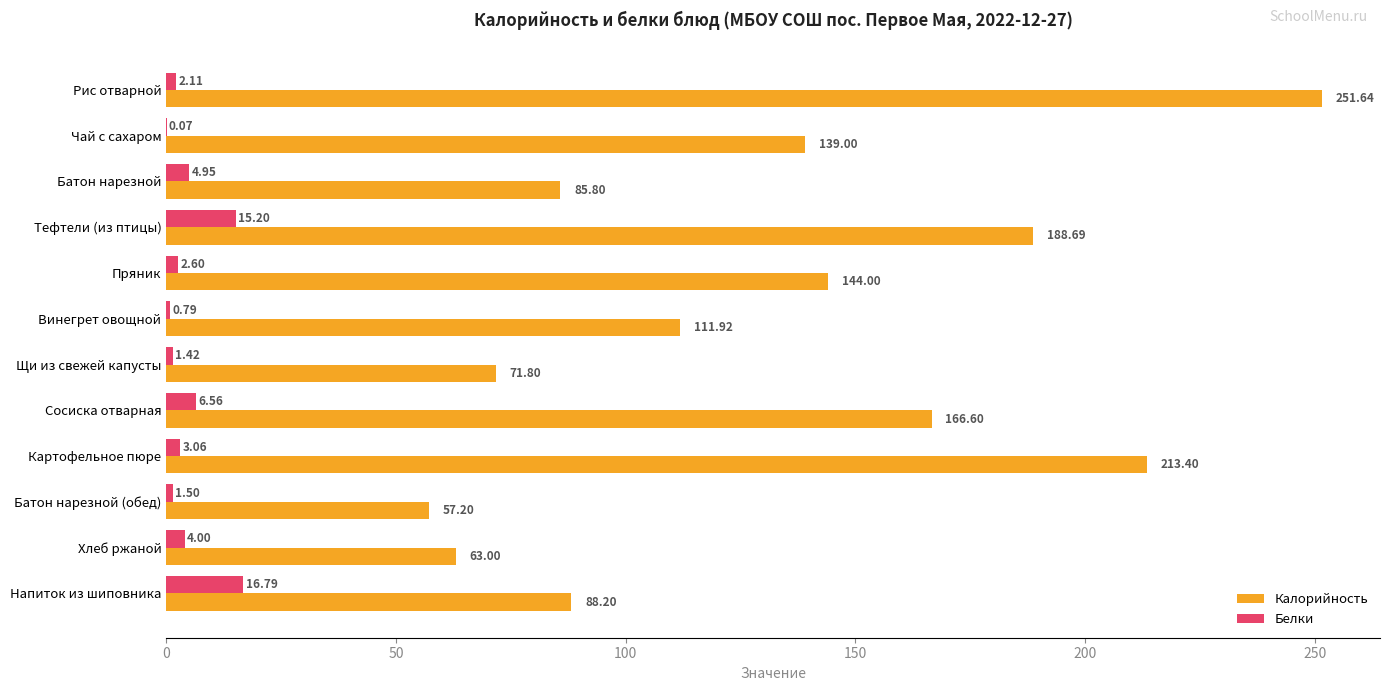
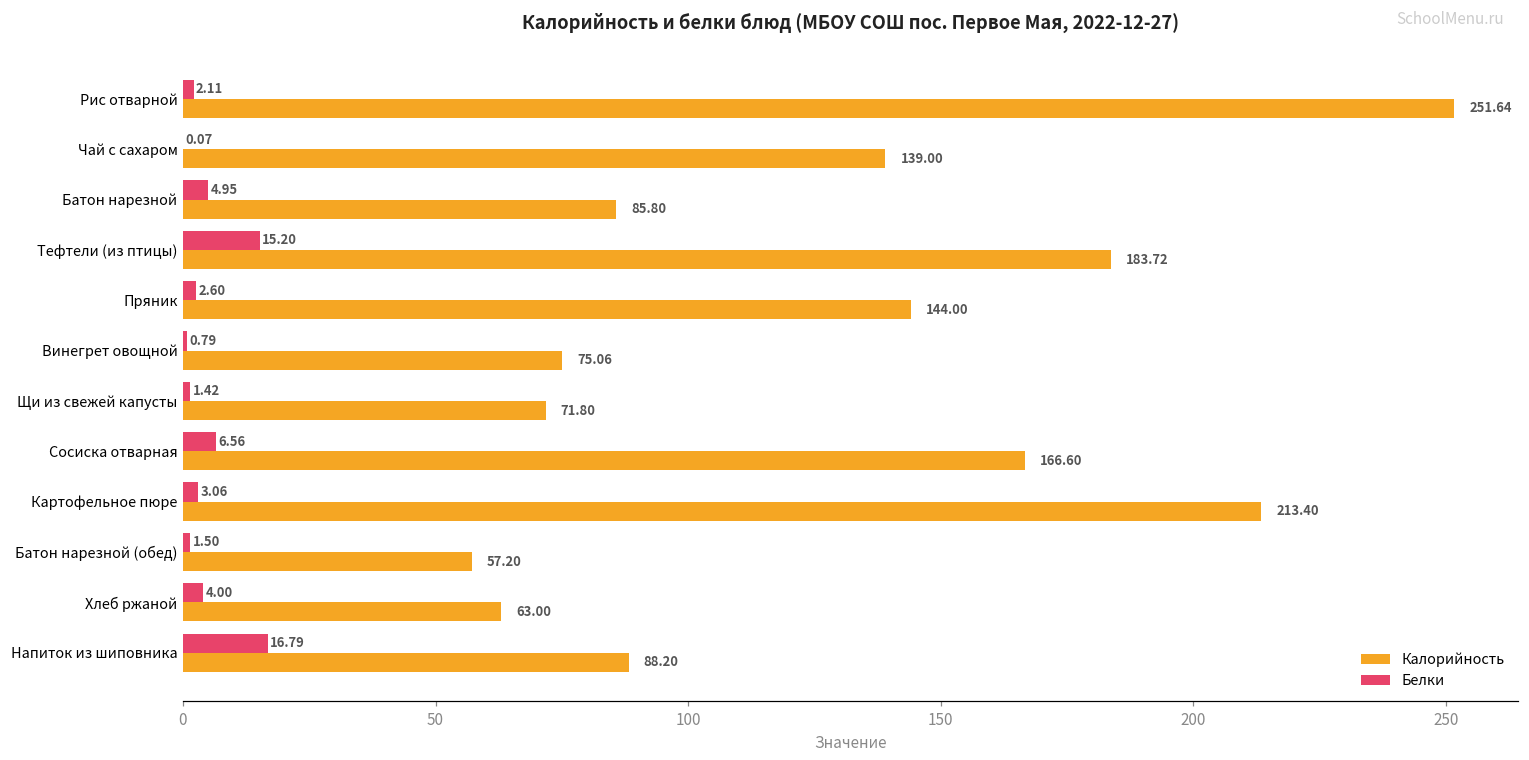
  {
    "Калорийность": {
      "Рис отварной": 251.64,
      "Чай с сахаром": 139.00,
      "Батон нарезной": 85.80,
-     "Тефтели (из птицы)": 188.69,
+     "Тефтели (из птицы)": 183.72,
      "Пряник": 144.00,
-     "Винегрет овощной": 111.92,
+     "Винегрет овощной": 75.06,
      "Щи из свежей капусты": 71.80,
      "Сосиска отварная": 166.60,
      "Картофельное пюре": 213.40,
      "Батон нарезной (обед)": 57.20,
      "Хлеб ржаной": 63.00,
      "Напиток из шиповника": 88.20
    },
    "Белки": {
      "Рис отварной": 2.11,
      "Чай с сахаром": 0.07,
      "Батон нарезной": 4.95,
      "Тефтели (из птицы)": 15.20,
      "Пряник": 2.60,
      "Винегрет овощной": 0.79,
      "Щи из свежей капусты": 1.42,
      "Сосиска отварная": 6.56,
      "Картофельное пюре": 3.06,
      "Батон нарезной (обед)": 1.50,
      "Хлеб ржаной": 4.00,
      "Напиток из шиповника": 16.79
    }
  }
